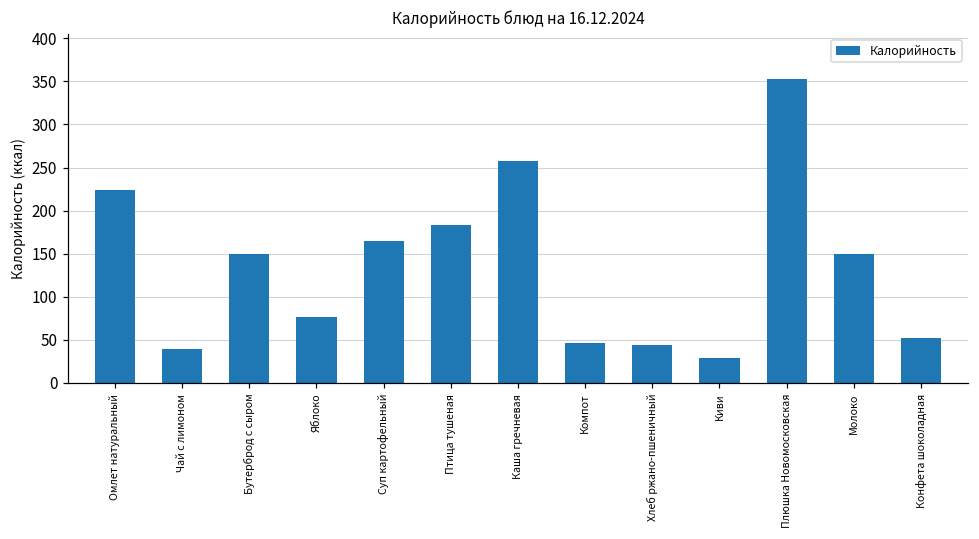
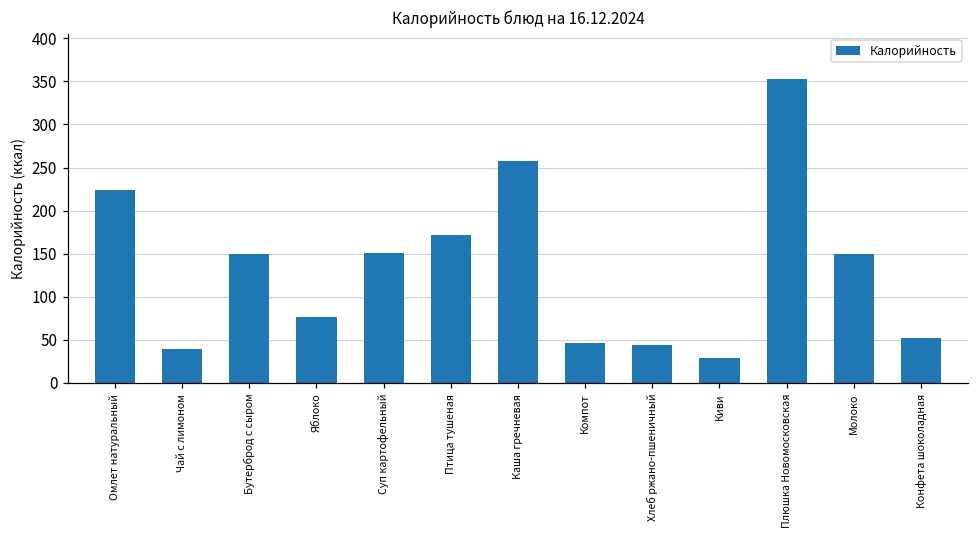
  {
    "Омлет натуральный": 220,
    "Чай с лимоном": 40,
    "Бутерброд с сыром": 150,
    "Яблоко": 80,
-   "Суп картофельный": 160,
-   "Птица тушеная": 180,
+   "Суп картофельный": 150,
+   "Птица тушеная": 170,
    "Каша гречневая": 260,
    "Компот": 50,
    "Хлеб ржано-пшеничный": 40,
    "Киви": 30,
    "Плюшка Новомосковская": 350,
    "Молоко": 150,
    "Конфета шоколадная": 50
  }
